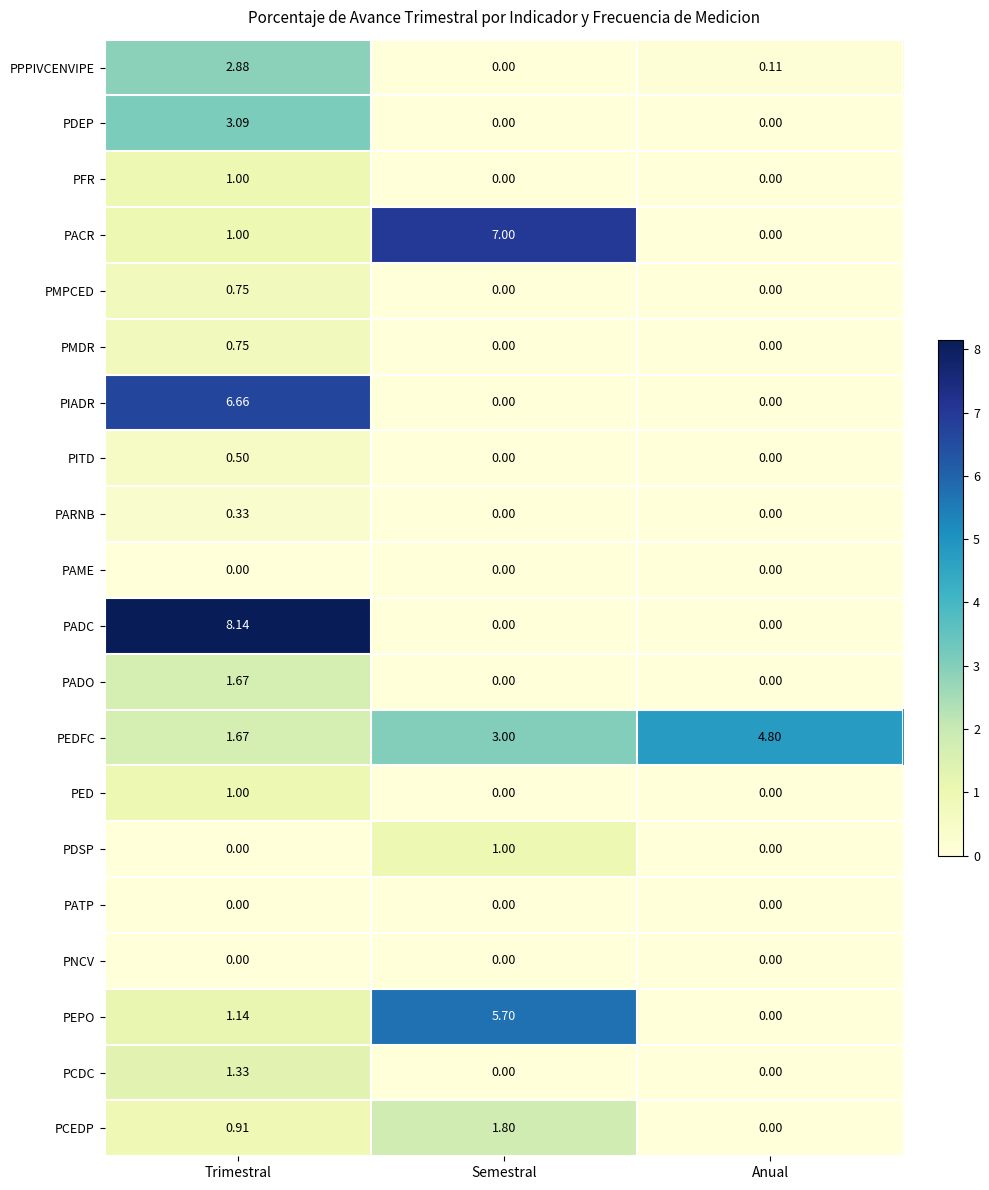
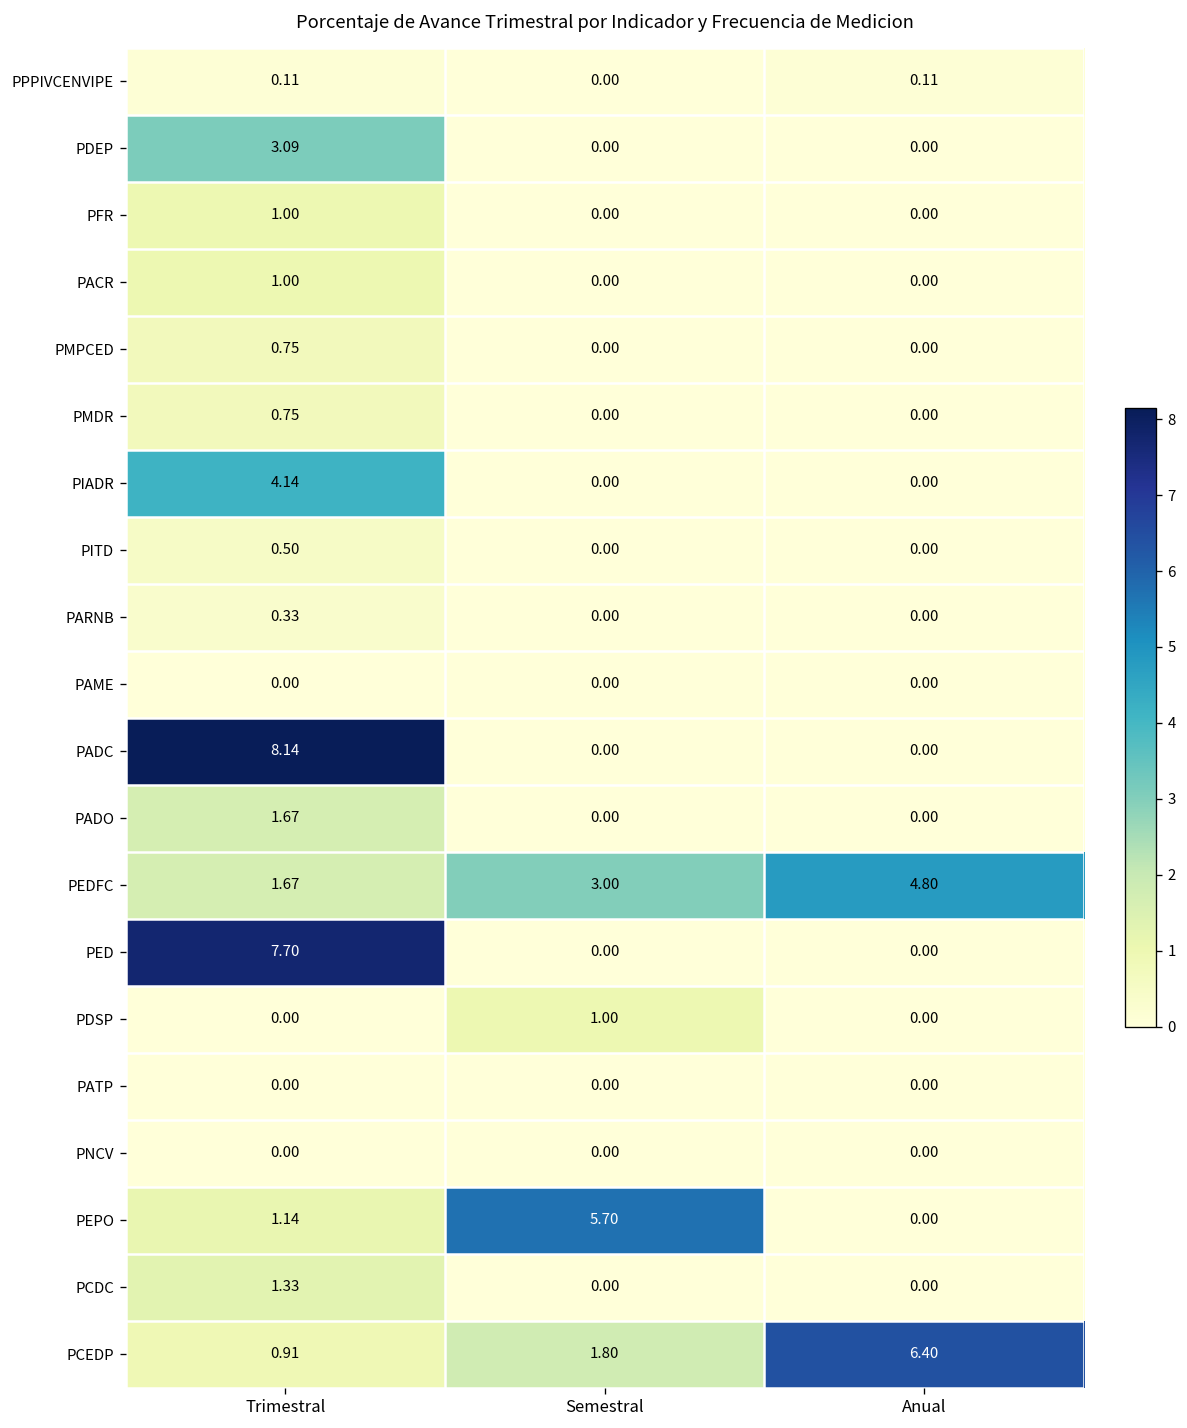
  {
    "PPPIVCENVIPE": {
-     "Trimestral": 2.88,
+     "Trimestral": 0.11,
      "Semestral": 0.00,
      "Anual": 0.11
    },
    "PDEP": {
      "Trimestral": 3.09,
      "Semestral": 0.00,
      "Anual": 0.00
    },
    "PFR": {
      "Trimestral": 1.00,
      "Semestral": 0.00,
      "Anual": 0.00
    },
    "PACR": {
      "Trimestral": 1.00,
-     "Semestral": 7.00,
+     "Semestral": 0.00,
      "Anual": 0.00
    },
    "PMPCED": {
      "Trimestral": 0.75,
      "Semestral": 0.00,
      "Anual": 0.00
    },
    "PMDR": {
      "Trimestral": 0.75,
      "Semestral": 0.00,
      "Anual": 0.00
    },
    "PIADR": {
-     "Trimestral": 6.66,
+     "Trimestral": 4.14,
      "Semestral": 0.00,
      "Anual": 0.00
    },
    "PITD": {
      "Trimestral": 0.50,
      "Semestral": 0.00,
      "Anual": 0.00
    },
    "PARNB": {
      "Trimestral": 0.33,
      "Semestral": 0.00,
      "Anual": 0.00
    },
    "PAME": {
      "Trimestral": 0.00,
      "Semestral": 0.00,
      "Anual": 0.00
    },
    "PADC": {
      "Trimestral": 8.14,
      "Semestral": 0.00,
      "Anual": 0.00
    },
    "PADO": {
      "Trimestral": 1.67,
      "Semestral": 0.00,
      "Anual": 0.00
    },
    "PEDFC": {
      "Trimestral": 1.67,
      "Semestral": 3.00,
      "Anual": 4.80
    },
    "PED": {
-     "Trimestral": 1.00,
+     "Trimestral": 7.70,
      "Semestral": 0.00,
      "Anual": 0.00
    },
    "PDSP": {
      "Trimestral": 0.00,
      "Semestral": 1.00,
      "Anual": 0.00
    },
    "PATP": {
      "Trimestral": 0.00,
      "Semestral": 0.00,
      "Anual": 0.00
    },
    "PNCV": {
      "Trimestral": 0.00,
      "Semestral": 0.00,
      "Anual": 0.00
    },
    "PEPO": {
      "Trimestral": 1.14,
      "Semestral": 5.70,
      "Anual": 0.00
    },
    "PCDC": {
      "Trimestral": 1.33,
      "Semestral": 0.00,
      "Anual": 0.00
    },
    "PCEDP": {
      "Trimestral": 0.91,
      "Semestral": 1.80,
-     "Anual": 0.00
+     "Anual": 6.40
    }
  }
